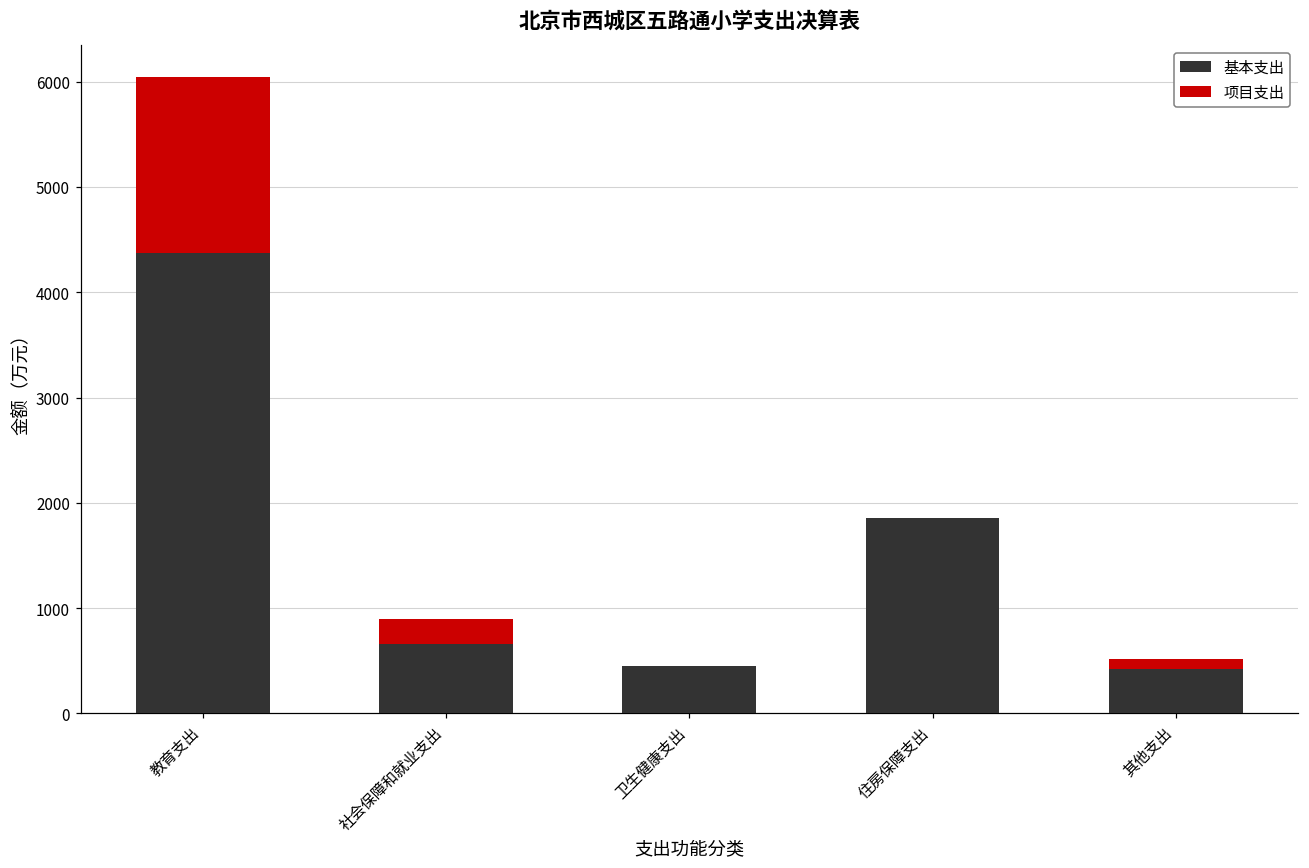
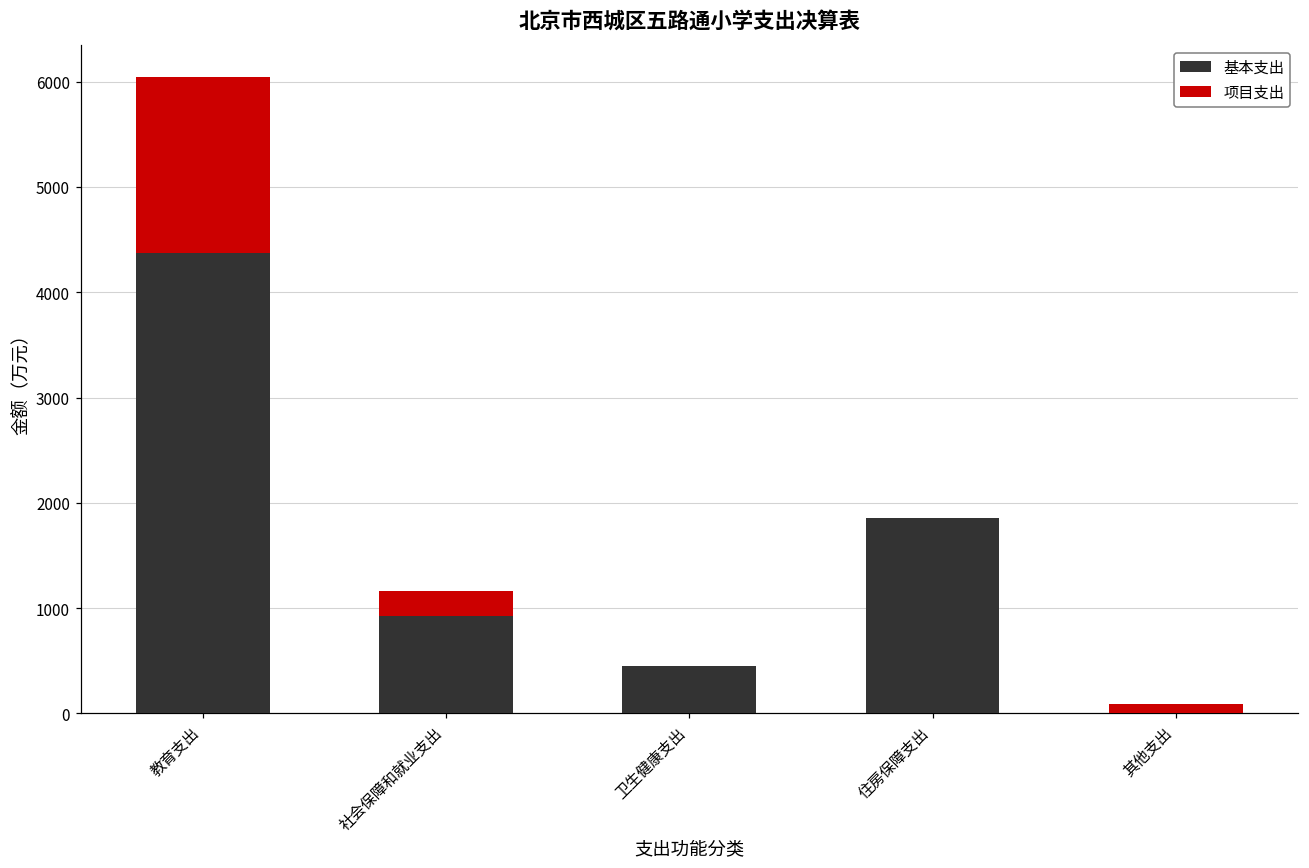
  {
    "基本支出": {
      "教育支出": 4400,
-     "社会保障和就业支出": 700,
+     "社会保障和就业支出": 900,
      "卫生健康支出": 400,
      "住房保障支出": 1900,
-     "其他支出": 400
+     "其他支出": 0
    },
    "项目支出": {
      "教育支出": 1700,
      "社会保障和就业支出": 200,
      "卫生健康支出": 0,
      "住房保障支出": 0,
      "其他支出": 100
    }
  }
